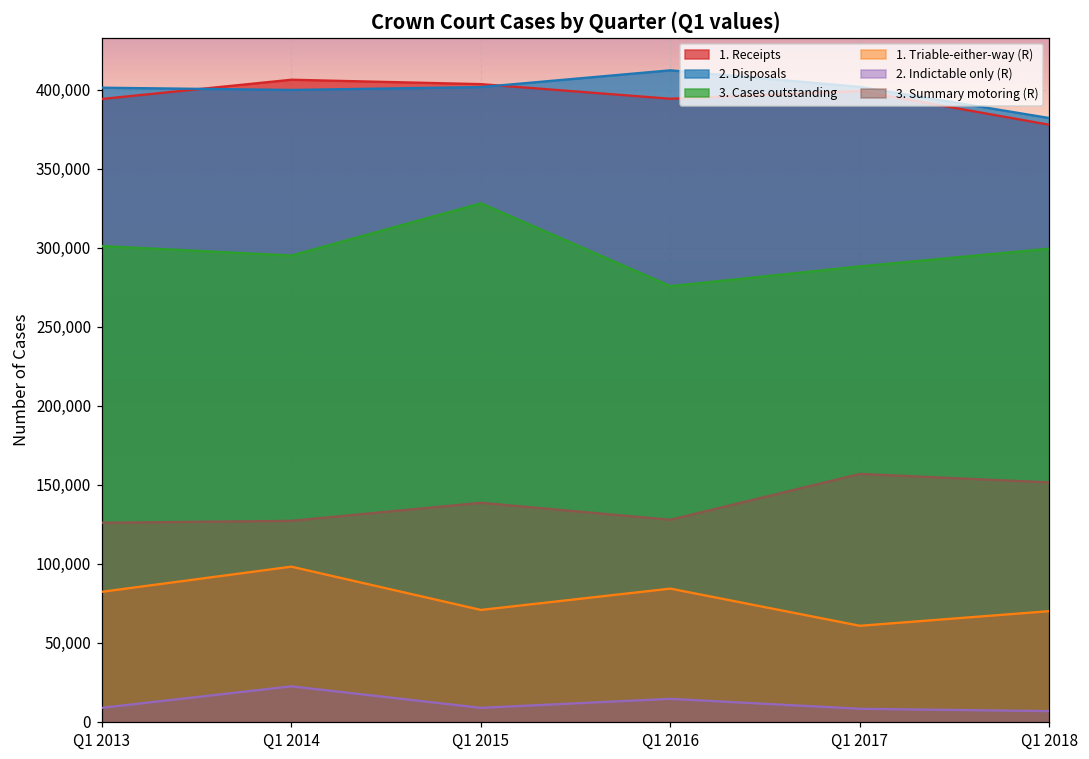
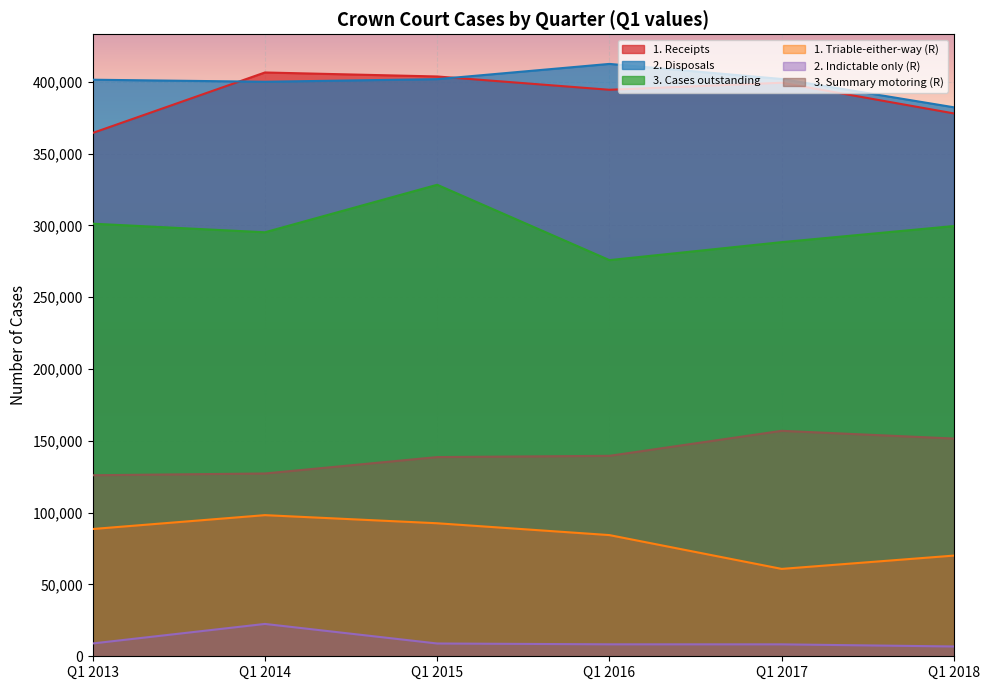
  {
    "1. Receipts": {
-     "Q1 2013": "394,000",
+     "Q1 2013": "364,000",
      "Q1 2014": "406,000",
      "Q1 2015": "404,000",
      "Q1 2016": "394,000",
      "Q1 2018": "378,000"
    },
    "2. Disposals": {
      "Q1 2013": "401,000",
      "Q1 2014": "400,000",
      "Q1 2015": "402,000",
      "Q1 2016": "412,000",
      "Q1 2018": "382,000"
    },
    "3. Cases outstanding": {
      "Q1 2013": "301,000",
      "Q1 2014": "295,000",
      "Q1 2015": "328,000",
      "Q1 2016": "276,000",
      "Q1 2017": "288,000",
      "Q1 2018": "300,000"
    },
    "1. Triable-either-way (R)": {
-     "Q1 2013": "82,000",
+     "Q1 2013": "89,000",
      "Q1 2014": "98,000",
-     "Q1 2015": "71,000",
+     "Q1 2015": "93,000",
      "Q1 2016": "84,000",
      "Q1 2017": "61,000",
      "Q1 2018": "70,000"
    },
    "2. Indictable only (R)": {
      "Q1 2013": "9,000",
      "Q1 2014": "23,000",
      "Q1 2015": "9,000",
-     "Q1 2016": "15,000",
+     "Q1 2016": "8,000",
      "Q1 2017": "8,000",
      "Q1 2018": "7,000"
    },
    "3. Summary motoring (R)": {
      "Q1 2013": "126,000",
      "Q1 2014": "127,000",
      "Q1 2015": "139,000",
-     "Q1 2016": "128,000",
+     "Q1 2016": "140,000",
      "Q1 2017": "157,000",
      "Q1 2018": "152,000"
    }
  }
